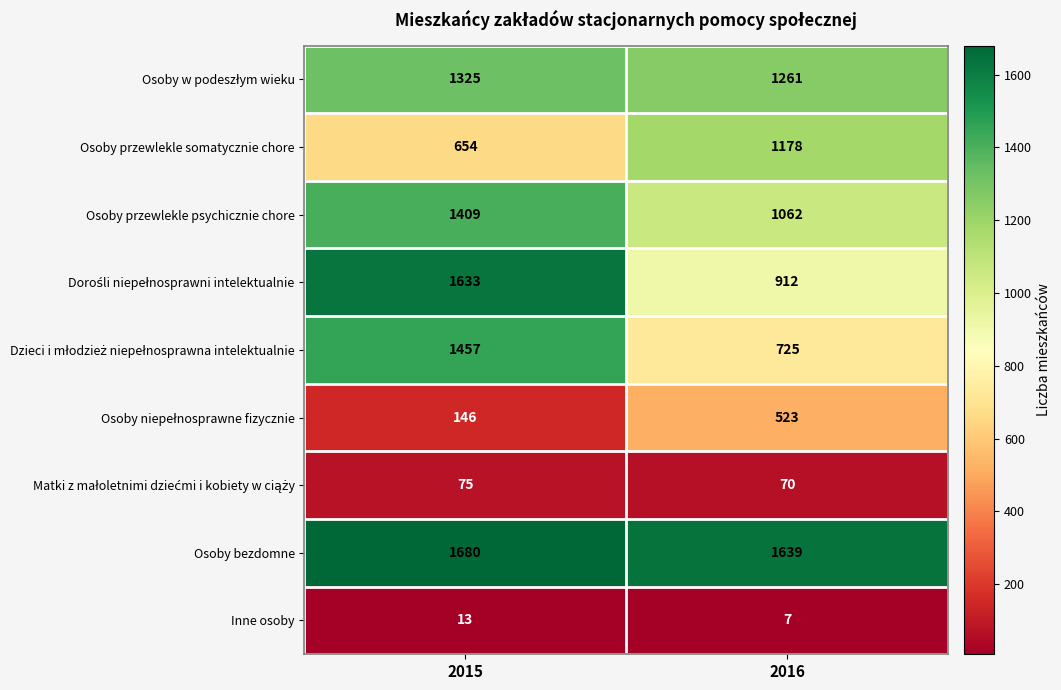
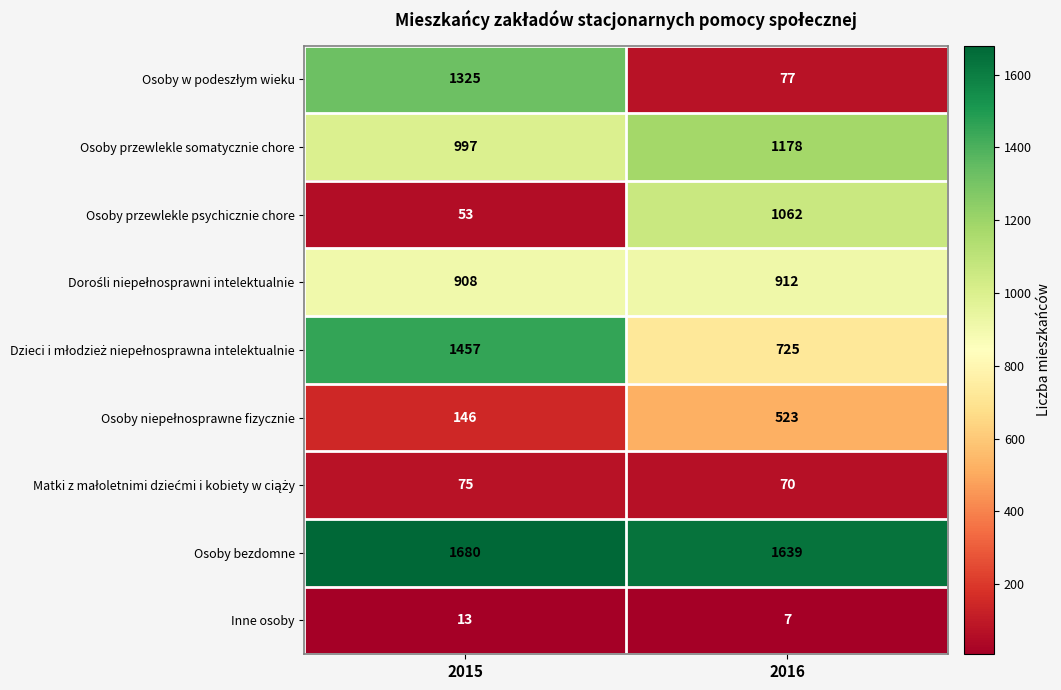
  {
    "Osoby w podeszłym wieku": {
      "2015": 1325,
-     "2016": 1261
+     "2016": 77
    },
    "Osoby przewlekle somatycznie chore": {
-     "2015": 654,
+     "2015": 997,
      "2016": 1178
    },
    "Osoby przewlekle psychicznie chore": {
-     "2015": 1409,
+     "2015": 53,
      "2016": 1062
    },
    "Dorośli niepełnosprawni intelektualnie": {
-     "2015": 1633,
+     "2015": 908,
      "2016": 912
    },
    "Dzieci i młodzież niepełnosprawna intelektualnie": {
      "2015": 1457,
      "2016": 725
    },
    "Osoby niepełnosprawne fizycznie": {
      "2015": 146,
      "2016": 523
    },
    "Matki z małoletnimi dziećmi i kobiety w ciąży": {
      "2015": 75,
      "2016": 70
    },
    "Osoby bezdomne": {
      "2015": 1680,
      "2016": 1639
    },
    "Inne osoby": {
      "2015": 13,
      "2016": 7
    }
  }
